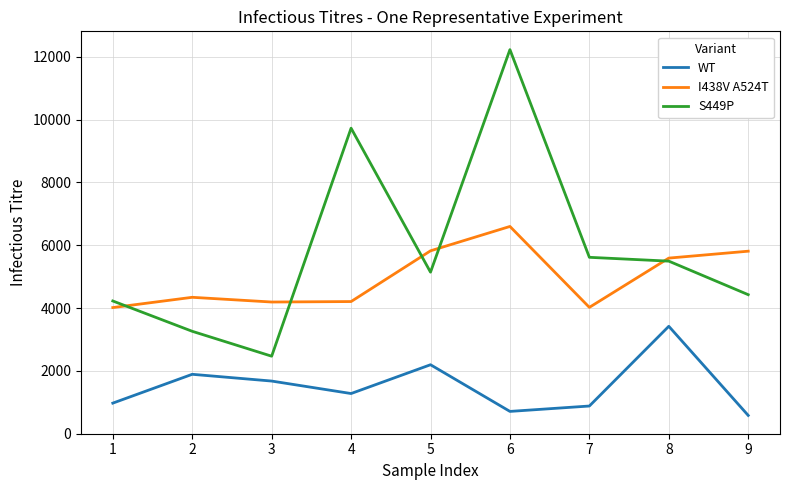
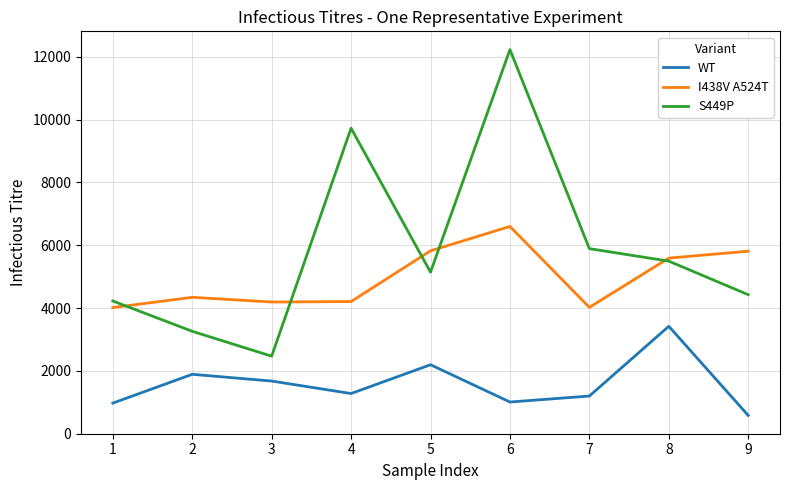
  {
    "WT": {
      "1": 1000,
      "2": 1900,
      "3": 1700,
      "4": 1300,
      "5": 2200,
-     "6": 700,
-     "7": 900,
+     "6": 1000,
+     "7": 1200,
      "8": 3400,
      "9": 600
    },
    "I438V A524T": {
      "1": 4000,
      "2": 4300,
      "3": 4200,
      "4": 4200,
      "5": 5800,
      "6": 6600,
      "7": 4000,
      "8": 5600,
      "9": 5800
    },
    "S449P": {
      "1": 4200,
      "2": 3300,
      "3": 2500,
      "4": 9700,
      "5": 5100,
      "6": 12200,
-     "7": 5600,
+     "7": 5900,
      "8": 5500,
      "9": 4400
    }
  }
